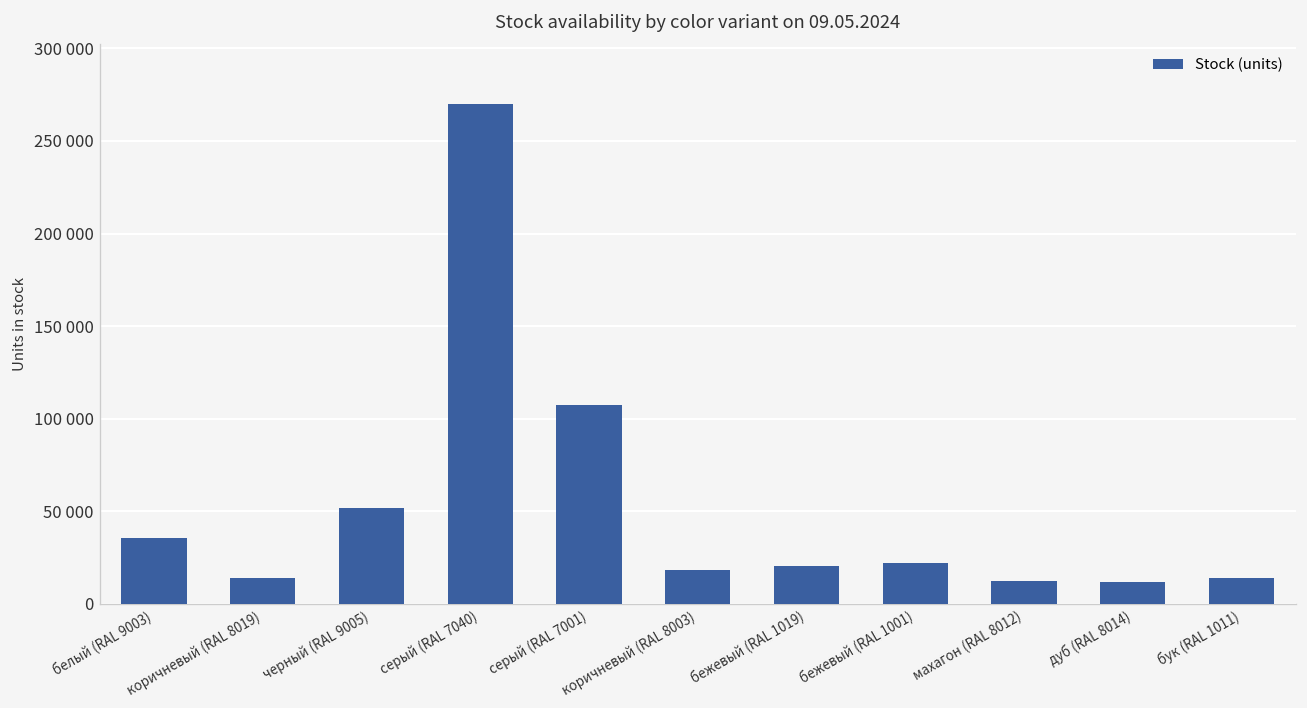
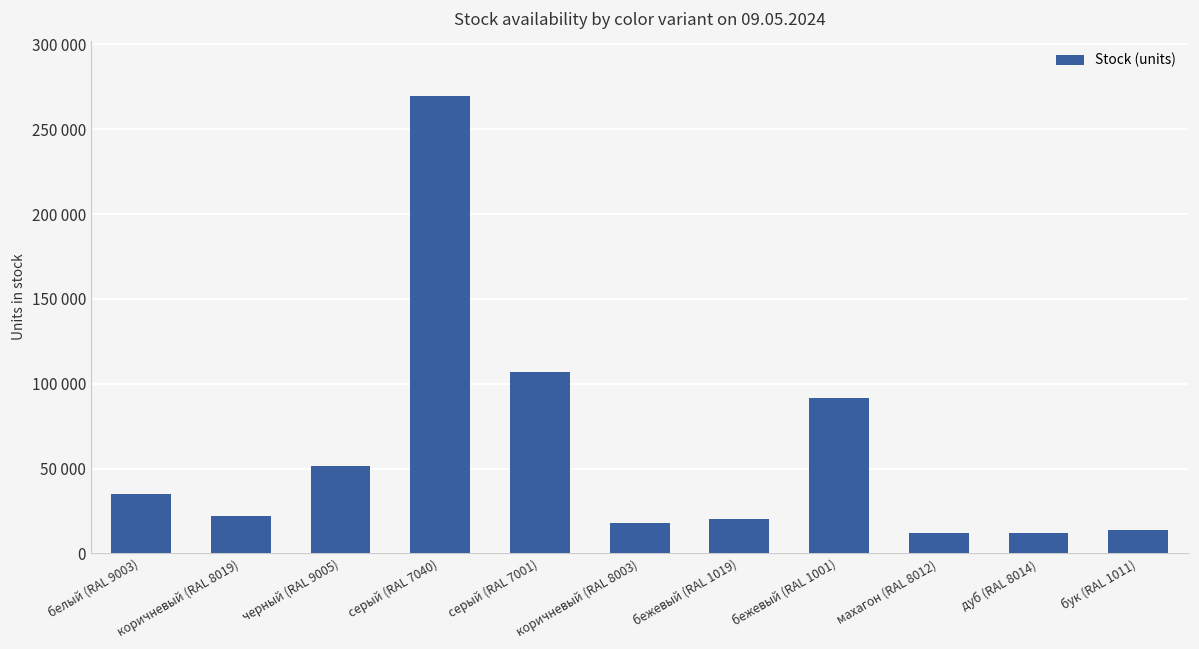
  {
    "белый (RAL 9003)": 35000,
-   "коричневый (RAL 8019)": 14000,
+   "коричневый (RAL 8019)": 22000,
    "черный (RAL 9005)": 52000,
    "серый (RAL 7040)": 270000,
    "серый (RAL 7001)": 107000,
    "коричневый (RAL 8003)": 18000,
    "бежевый (RAL 1019)": 20000,
-   "бежевый (RAL 1001)": 22000,
+   "бежевый (RAL 1001)": 91000,
    "махагон (RAL 8012)": 12000,
    "дуб (RAL 8014)": 12000,
    "бук (RAL 1011)": 14000
  }
